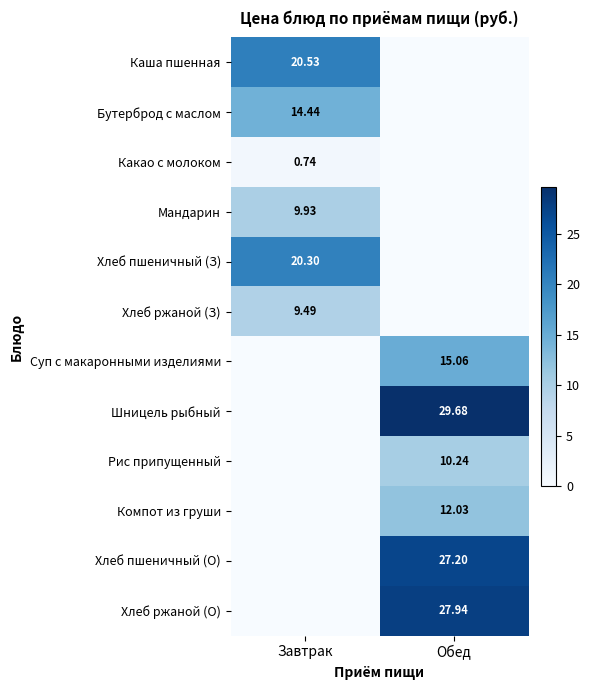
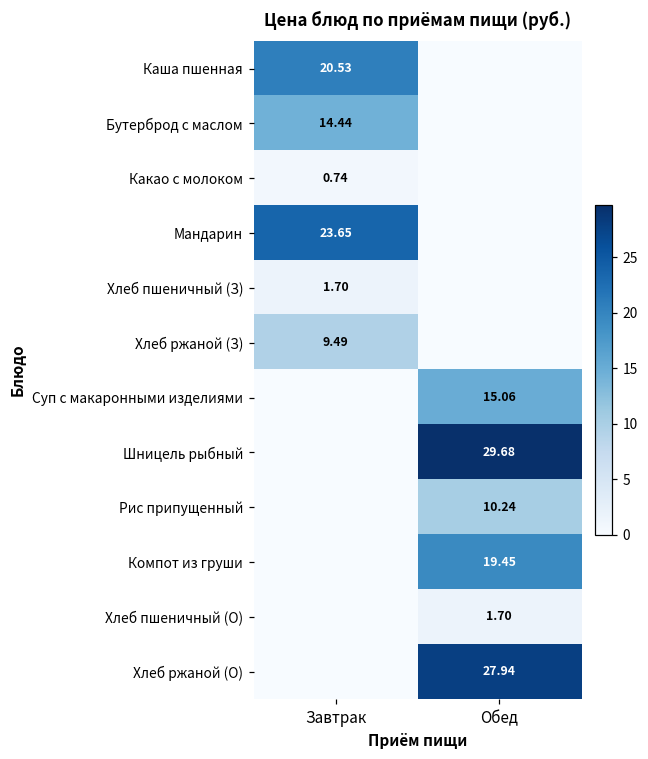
  {
    "Каша пшенная": {
      "Завтрак": 20.53
    },
    "Бутерброд с маслом": {
      "Завтрак": 14.44
    },
    "Какао с молоком": {
      "Завтрак": 0.74
    },
    "Мандарин": {
-     "Завтрак": 9.93
+     "Завтрак": 23.65
    },
    "Хлеб пшеничный (З)": {
-     "Завтрак": 20.30
+     "Завтрак": 1.70
    },
    "Хлеб ржаной (З)": {
      "Завтрак": 9.49
    },
    "Суп с макаронными изделиями": {
      "Обед": 15.06
    },
    "Шницель рыбный": {
      "Обед": 29.68
    },
    "Рис припущенный": {
      "Обед": 10.24
    },
    "Компот из груши": {
-     "Обед": 12.03
+     "Обед": 19.45
    },
    "Хлеб пшеничный (О)": {
-     "Обед": 27.20
+     "Обед": 1.70
    },
    "Хлеб ржаной (О)": {
      "Обед": 27.94
    }
  }
